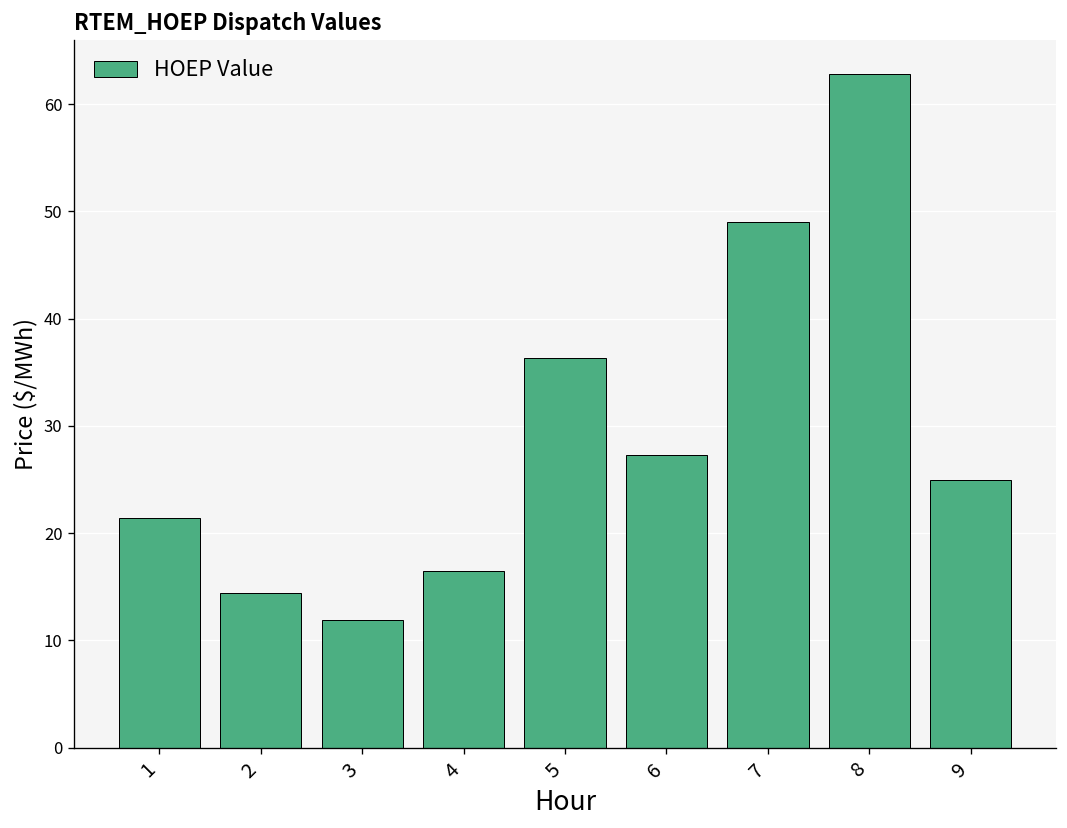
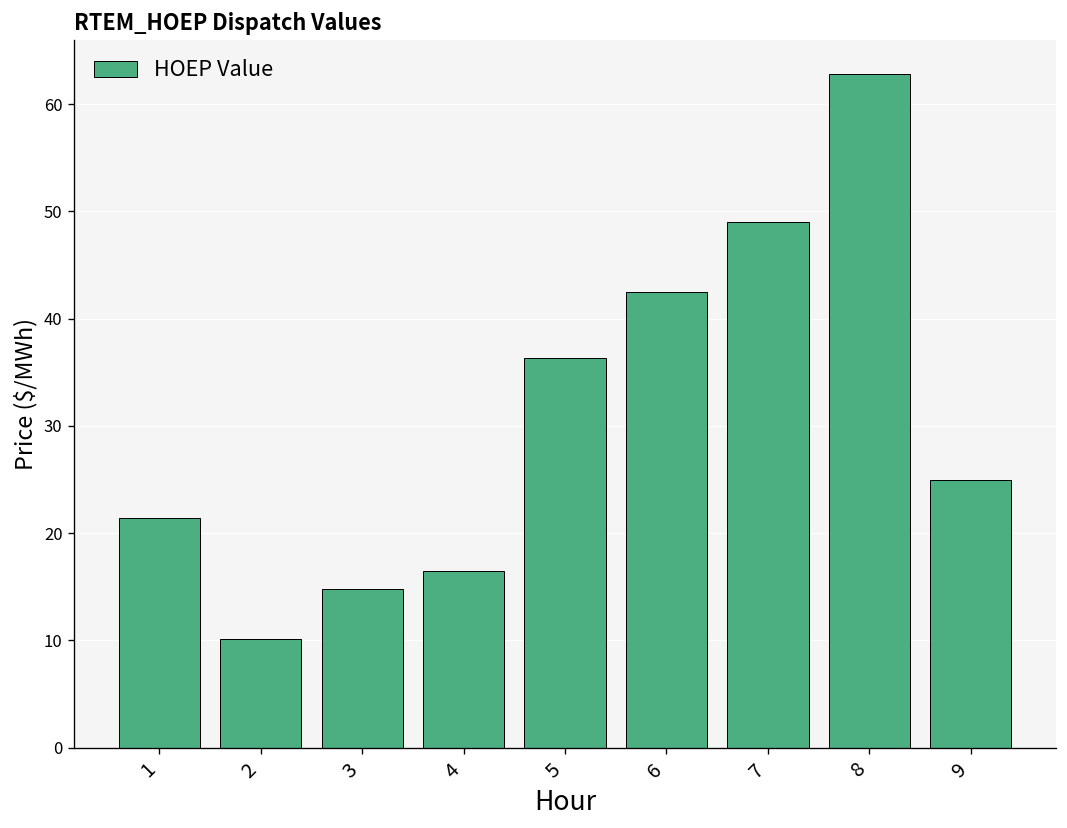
  {
    "1": 21,
-   "2": 14,
-   "3": 12,
+   "2": 10,
+   "3": 15,
    "4": 16,
    "5": 36,
-   "6": 27,
+   "6": 43,
    "7": 49,
    "8": 63,
    "9": 25
  }
